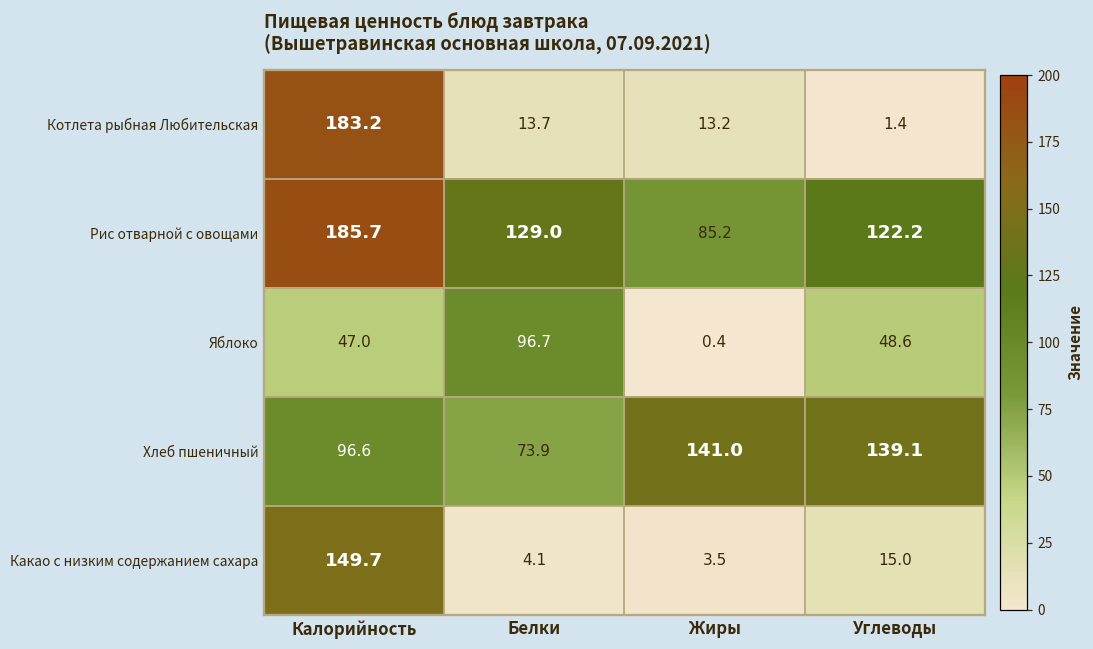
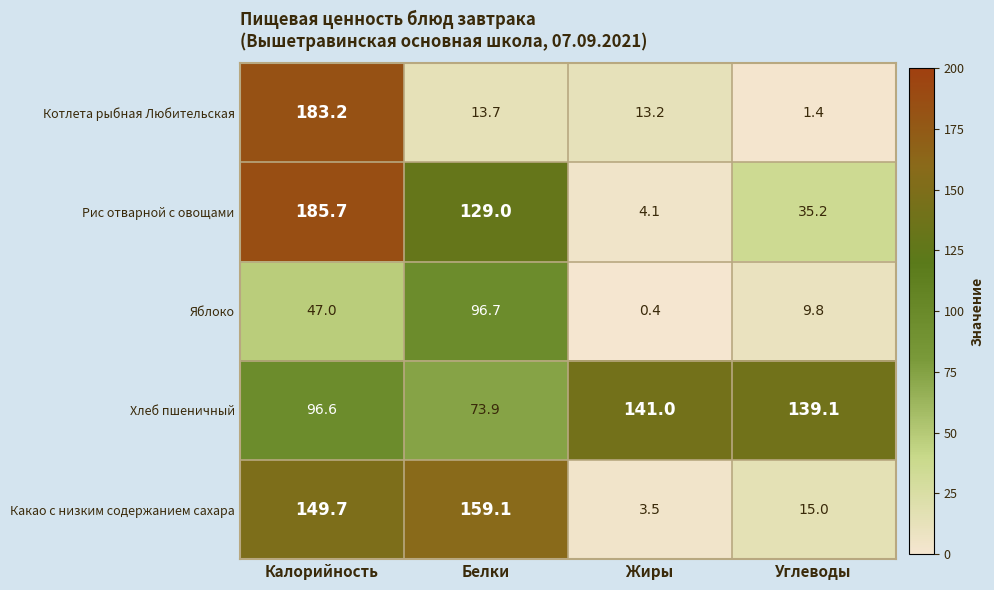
  {
    "Котлета рыбная Любительская": {
      "Калорийность": 183.2,
      "Белки": 13.7,
      "Жиры": 13.2,
      "Углеводы": 1.4
    },
    "Рис отварной с овощами": {
      "Калорийность": 185.7,
      "Белки": 129.0,
-     "Жиры": 85.2,
-     "Углеводы": 122.2
+     "Жиры": 4.1,
+     "Углеводы": 35.2
    },
    "Яблоко": {
      "Калорийность": 47.0,
      "Белки": 96.7,
      "Жиры": 0.4,
-     "Углеводы": 48.6
+     "Углеводы": 9.8
    },
    "Хлеб пшеничный": {
      "Калорийность": 96.6,
      "Белки": 73.9,
      "Жиры": 141.0,
      "Углеводы": 139.1
    },
    "Какао с низким содержанием сахара": {
      "Калорийность": 149.7,
-     "Белки": 4.1,
+     "Белки": 159.1,
      "Жиры": 3.5,
      "Углеводы": 15.0
    }
  }
